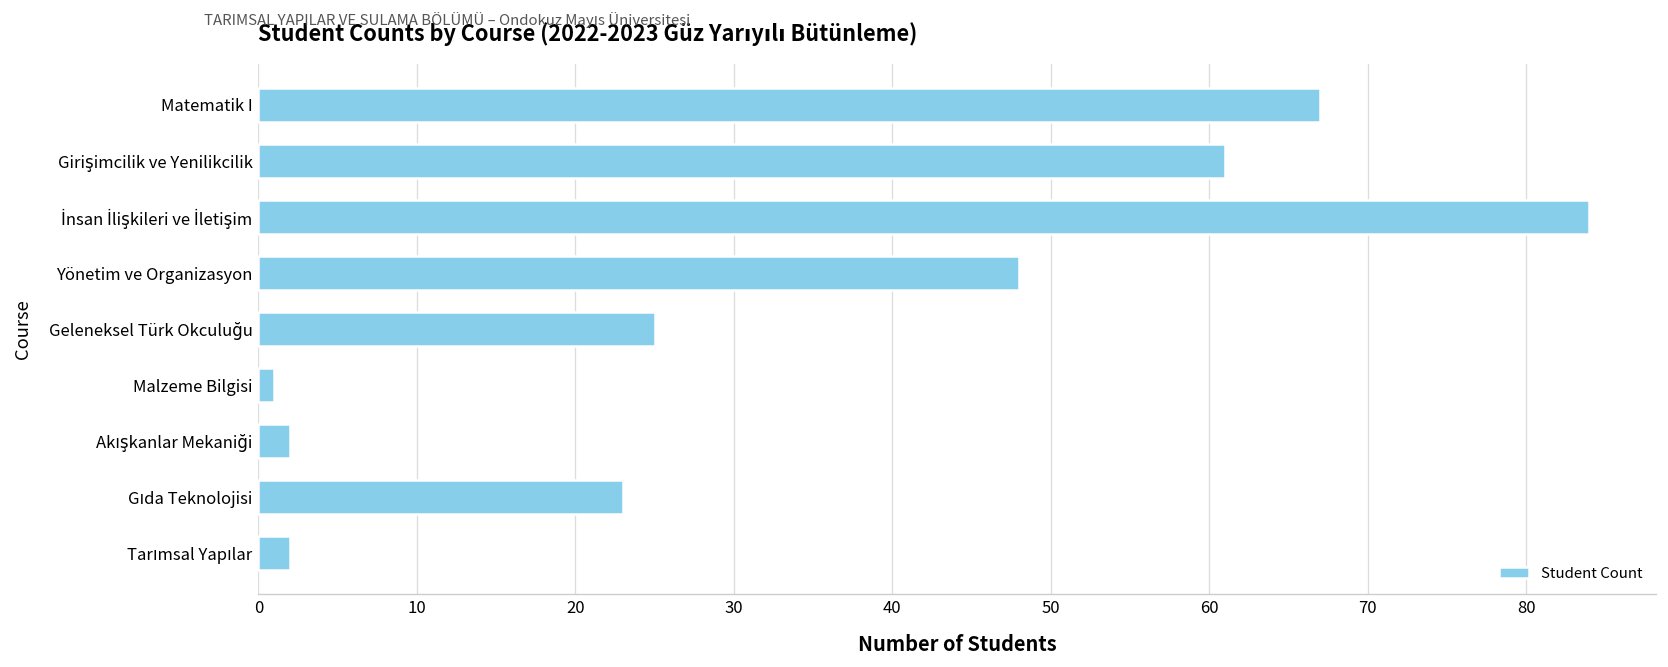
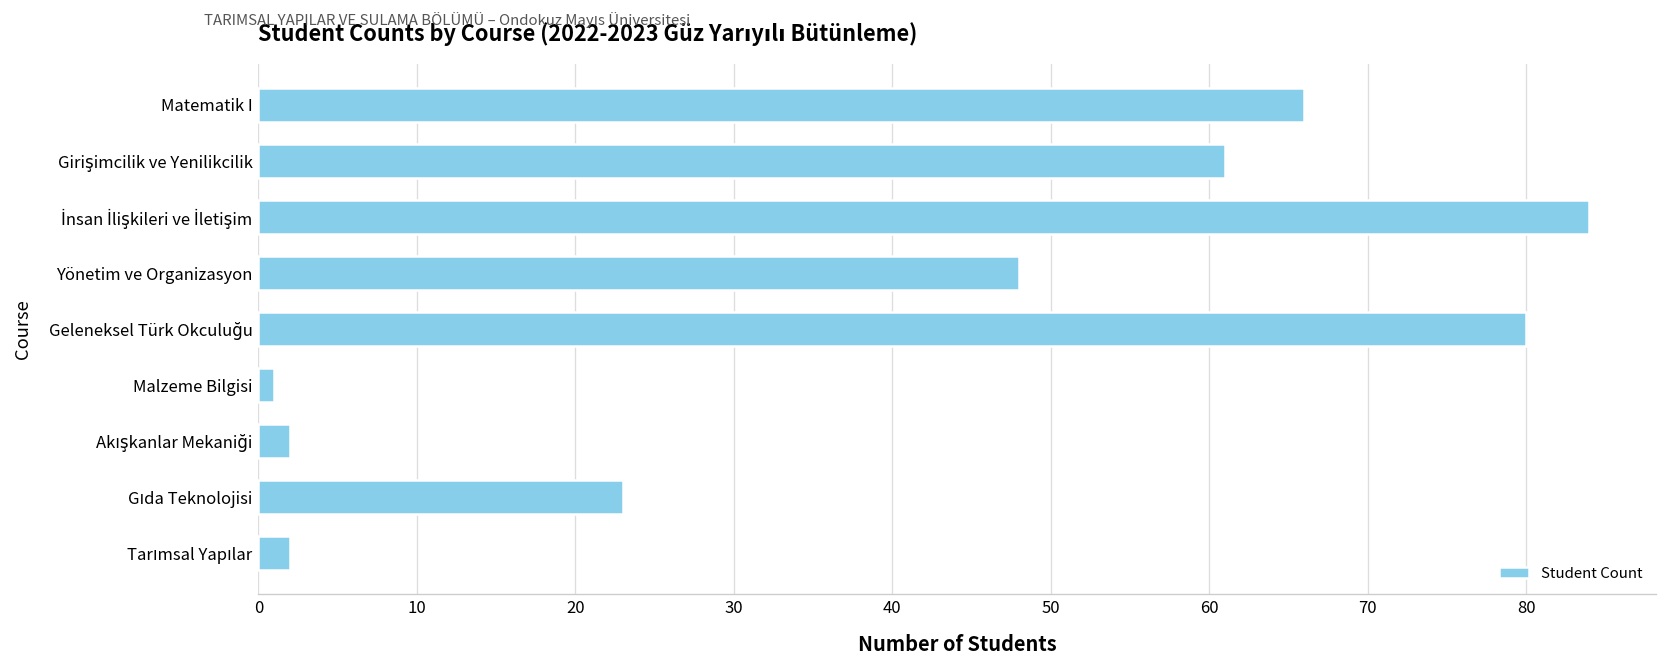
  {
-   "Matematik I": 67,
+   "Matematik I": 66,
    "Girişimcilik ve Yenilikcilik": 61,
    "İnsan İlişkileri ve İletişim": 84,
    "Yönetim ve Organizasyon": 48,
-   "Geleneksel Türk Okculuğu": 25,
+   "Geleneksel Türk Okculuğu": 80,
    "Malzeme Bilgisi": 1,
    "Akışkanlar Mekaniği": 2,
    "Gıda Teknolojisi": 23,
    "Tarımsal Yapılar": 2
  }
